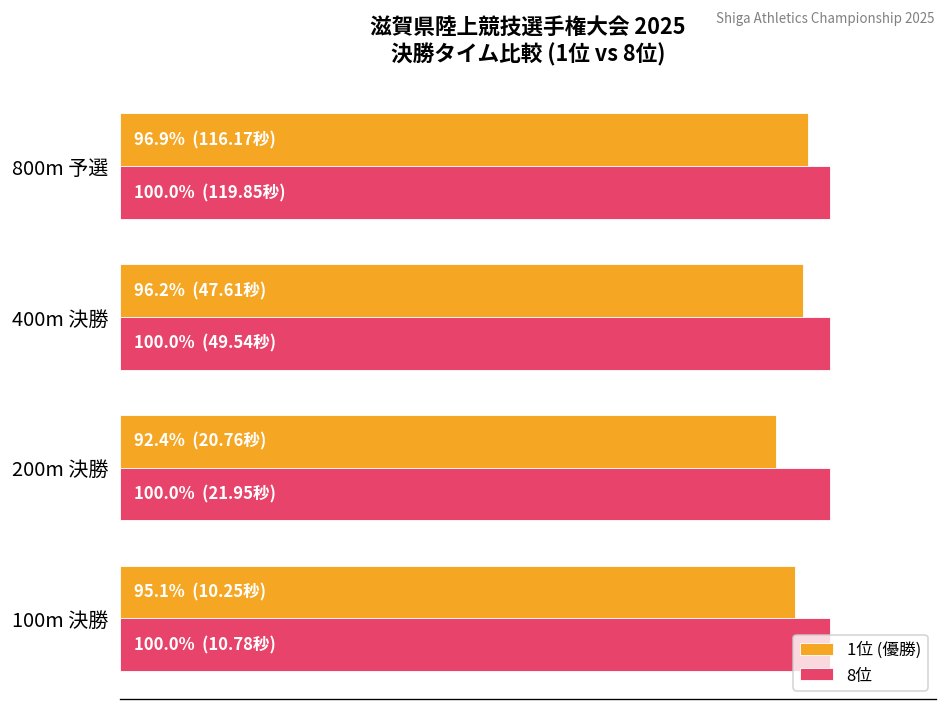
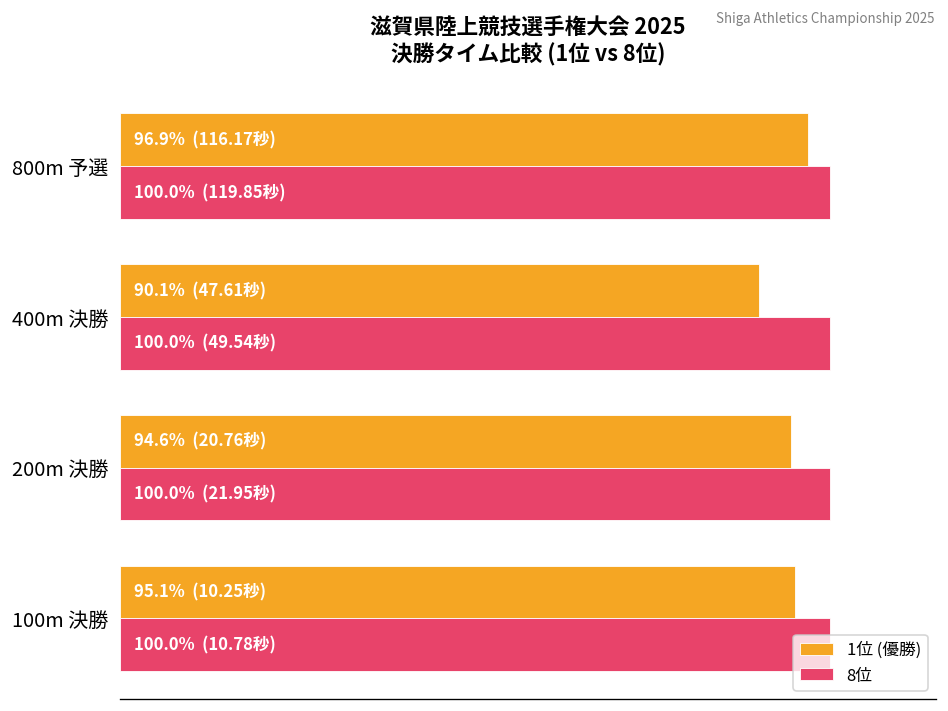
  {
    "1位 (優勝)": {
      "800m 予選": "96.9%",
-     "400m 決勝": "96.2%",
-     "200m 決勝": "92.4%",
+     "400m 決勝": "90.1%",
+     "200m 決勝": "94.6%",
      "100m 決勝": "95.1%"
    },
    "8位": {
      "800m 予選": "100.0%",
      "400m 決勝": "100.0%",
      "200m 決勝": "100.0%"
    }
  }
